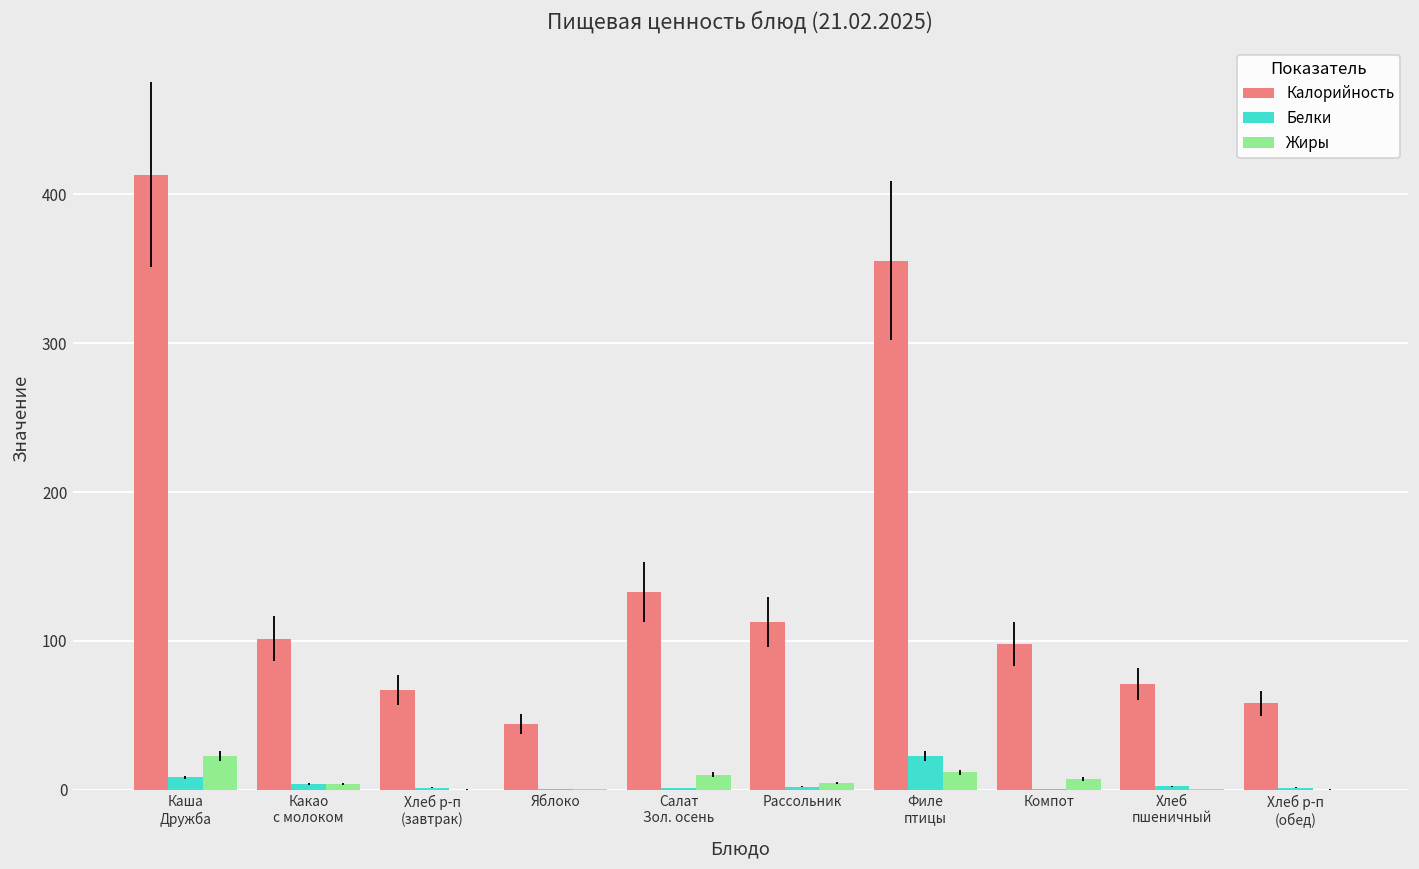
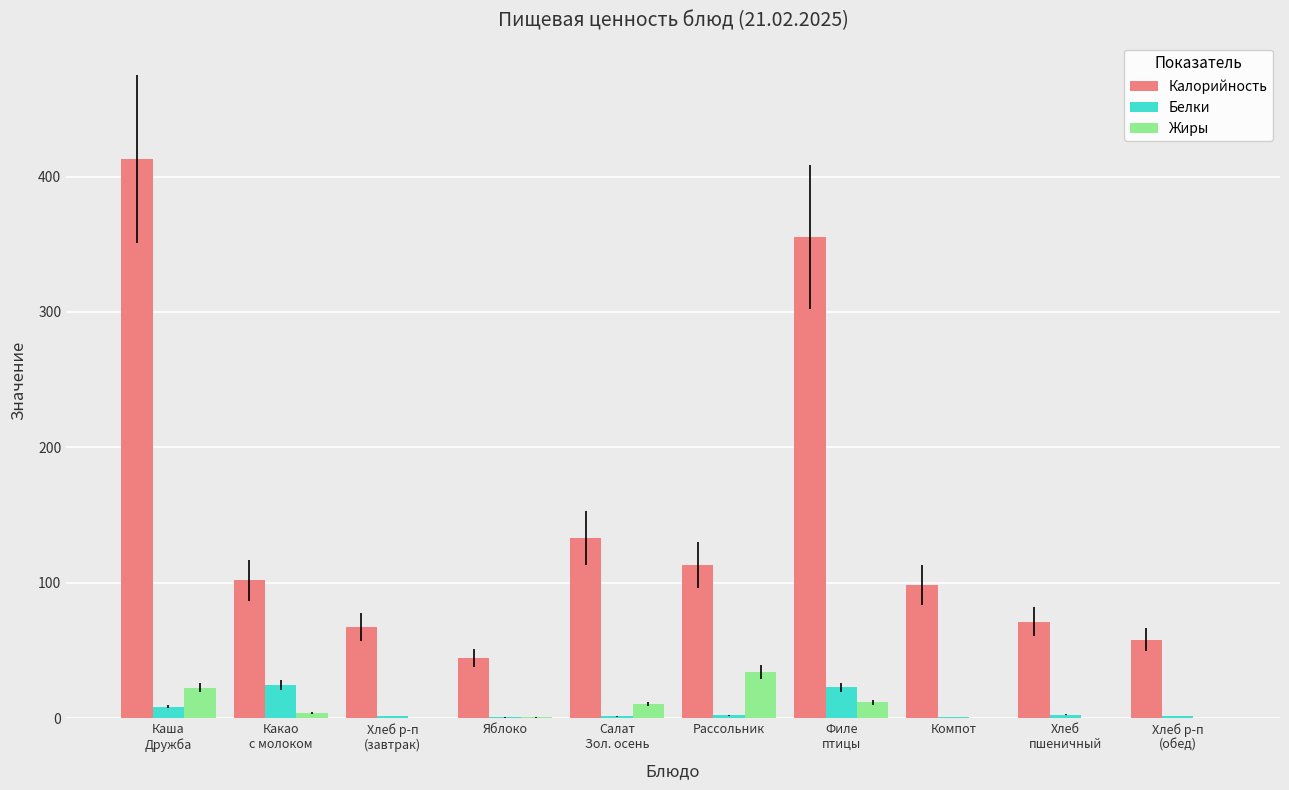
  {
    "Калорийность": {
      "Каша Дружба": 413,
      "Какао с молоком": 102,
      "Хлеб р-п (завтрак)": 67,
      "Яблоко": 44,
      "Салат Зол. осень": 133,
      "Рассольник": 113,
      "Филе птицы": 355,
      "Компот": 98,
      "Хлеб пшеничный": 71,
      "Хлеб р-п (обед)": 58
    },
    "Белки": {
      "Каша Дружба": 8,
-     "Какао с молоком": 4,
+     "Какао с молоком": 24,
      "Рассольник": 2,
      "Филе птицы": 23,
      "Хлеб пшеничный": 2
    },
    "Жиры": {
      "Каша Дружба": 22,
      "Какао с молоком": 4,
      "Салат Зол. осень": 10,
-     "Рассольник": 5,
+     "Рассольник": 34,
      "Филе птицы": 12,
-     "Компот": 7
+     "Компот": 0
    }
  }
